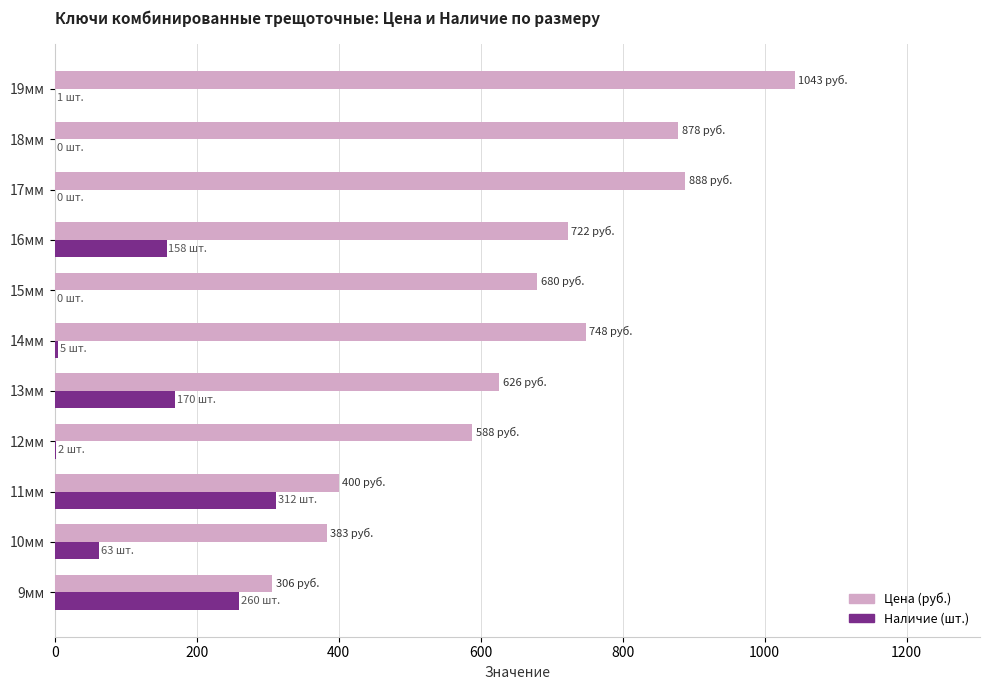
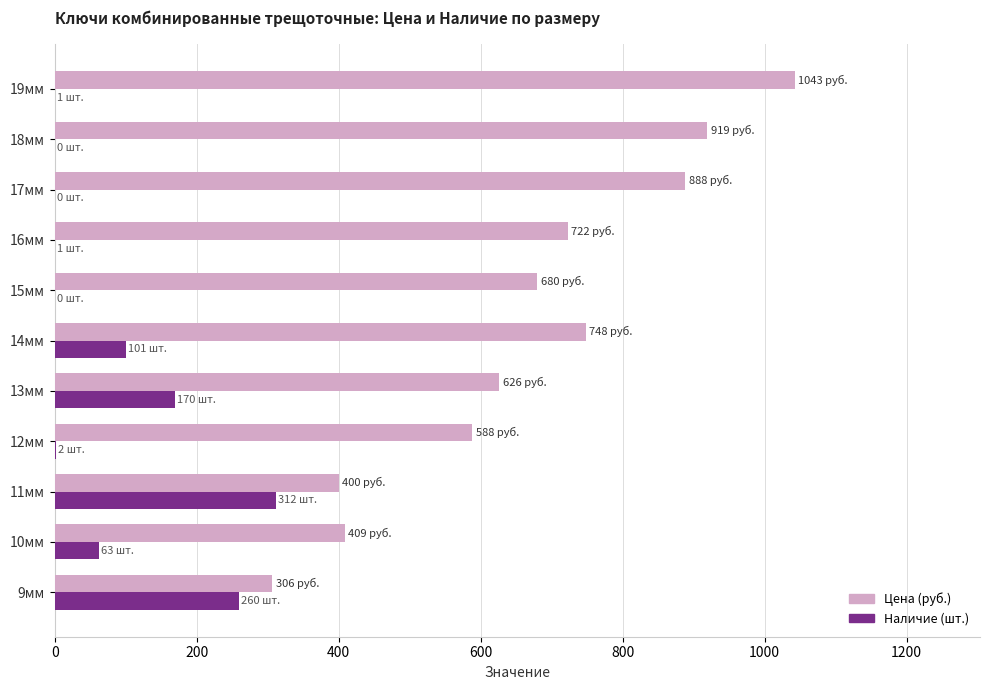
  {
    "Цена (руб.)": {
      "19мм": 1043,
-     "18мм": 878,
+     "18мм": 919,
      "17мм": 888,
      "16мм": 722,
      "15мм": 680,
      "14мм": 748,
      "13мм": 626,
      "12мм": 588,
      "11мм": 400,
-     "10мм": 383,
+     "10мм": 409,
      "9мм": 306
    },
    "Наличие (шт.)": {
      "19мм": 1,
      "18мм": 0,
      "17мм": 0,
-     "16мм": 158,
+     "16мм": 1,
      "15мм": 0,
-     "14мм": 5,
+     "14мм": 101,
      "13мм": 170,
      "12мм": 2,
      "11мм": 312,
      "10мм": 63,
      "9мм": 260
    }
  }
